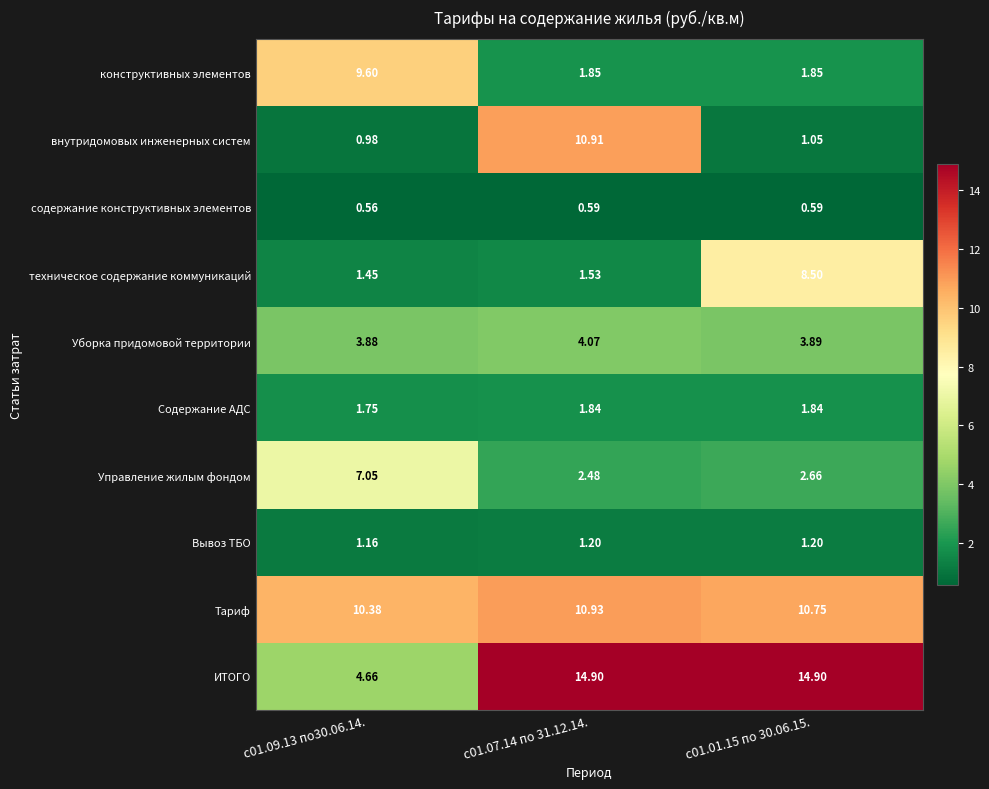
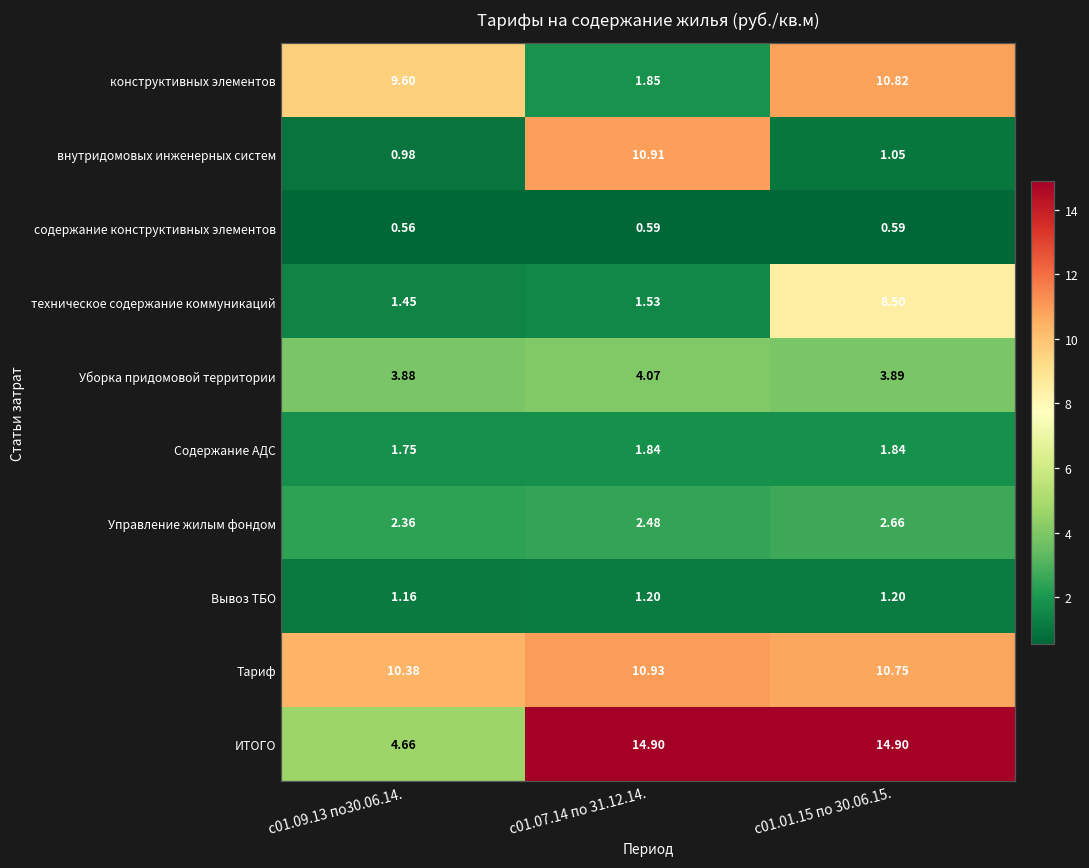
  {
    "конструктивных элементов": {
      "с01.09.13 по30.06.14.": 9.60,
      "с01.07.14 по 31.12.14.": 1.85,
-     "с01.01.15 по 30.06.15.": 1.85
+     "с01.01.15 по 30.06.15.": 10.82
    },
    "внутридомовых инженерных систем": {
      "с01.09.13 по30.06.14.": 0.98,
      "с01.07.14 по 31.12.14.": 10.91,
      "с01.01.15 по 30.06.15.": 1.05
    },
    "содержание конструктивных элементов": {
      "с01.09.13 по30.06.14.": 0.56,
      "с01.07.14 по 31.12.14.": 0.59,
      "с01.01.15 по 30.06.15.": 0.59
    },
    "техническое содержание коммуникаций": {
      "с01.09.13 по30.06.14.": 1.45,
      "с01.07.14 по 31.12.14.": 1.53,
      "с01.01.15 по 30.06.15.": 8.50
    },
    "Уборка придомовой территории": {
      "с01.09.13 по30.06.14.": 3.88,
      "с01.07.14 по 31.12.14.": 4.07,
      "с01.01.15 по 30.06.15.": 3.89
    },
    "Содержание АДС": {
      "с01.09.13 по30.06.14.": 1.75,
      "с01.07.14 по 31.12.14.": 1.84,
      "с01.01.15 по 30.06.15.": 1.84
    },
    "Управление жилым фондом": {
-     "с01.09.13 по30.06.14.": 7.05,
+     "с01.09.13 по30.06.14.": 2.36,
      "с01.07.14 по 31.12.14.": 2.48,
      "с01.01.15 по 30.06.15.": 2.66
    },
    "Вывоз ТБО": {
      "с01.09.13 по30.06.14.": 1.16,
      "с01.07.14 по 31.12.14.": 1.20,
      "с01.01.15 по 30.06.15.": 1.20
    },
    "Тариф": {
      "с01.09.13 по30.06.14.": 10.38,
      "с01.07.14 по 31.12.14.": 10.93,
      "с01.01.15 по 30.06.15.": 10.75
    },
    "ИТОГО": {
      "с01.09.13 по30.06.14.": 4.66,
      "с01.07.14 по 31.12.14.": 14.90,
      "с01.01.15 по 30.06.15.": 14.90
    }
  }
